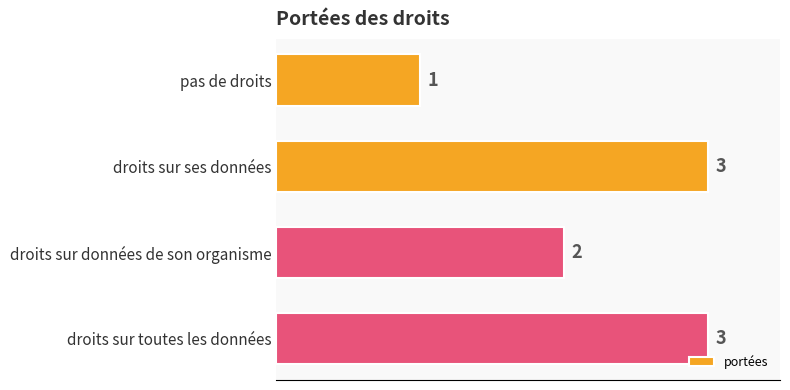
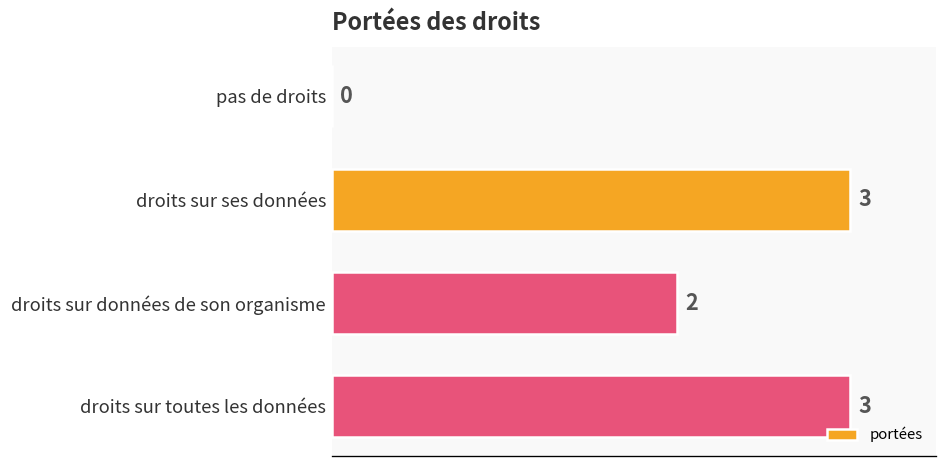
  {
-   "pas de droits": 1,
+   "pas de droits": 0,
    "droits sur ses données": 3,
    "droits sur données de son organisme": 2,
    "droits sur toutes les données": 3
  }
